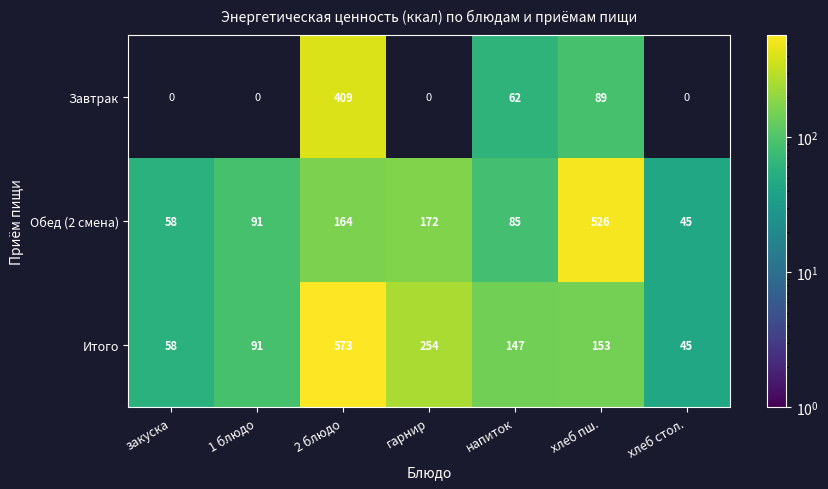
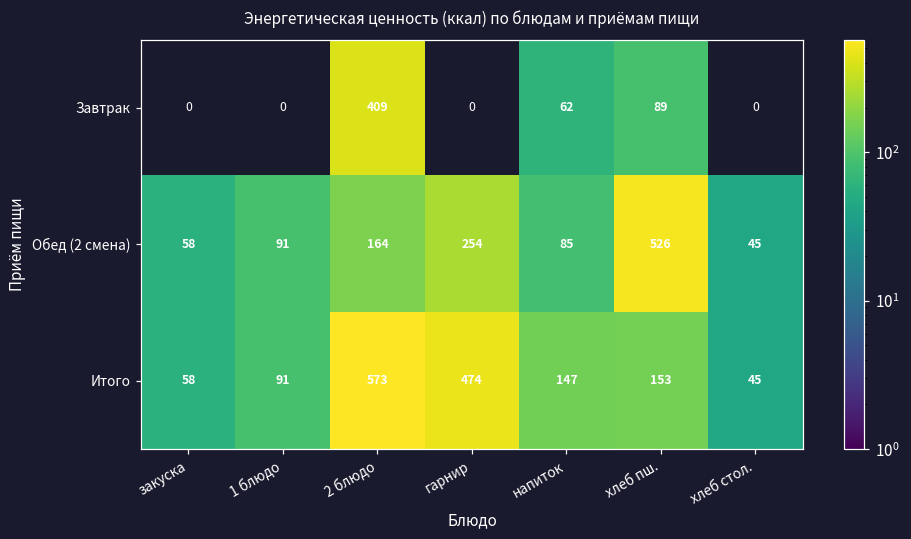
  {
    "Завтрак": {
      "2 блюдо": 409,
      "напиток": 62,
      "хлеб пш.": 89
    },
    "Обед (2 смена)": {
      "закуска": 58,
      "1 блюдо": 91,
      "2 блюдо": 164,
-     "гарнир": 172,
+     "гарнир": 254,
      "напиток": 85,
      "хлеб пш.": 526,
      "хлеб стол.": 45
    },
    "Итого": {
      "закуска": 58,
      "1 блюдо": 91,
      "2 блюдо": 573,
-     "гарнир": 254,
+     "гарнир": 474,
      "напиток": 147,
      "хлеб пш.": 153,
      "хлеб стол.": 45
    }
  }
